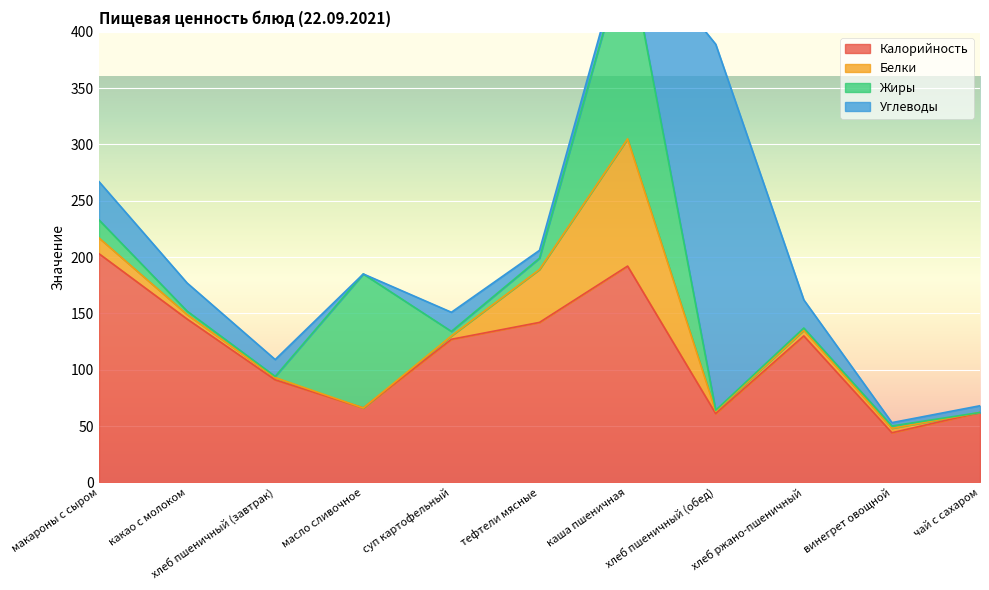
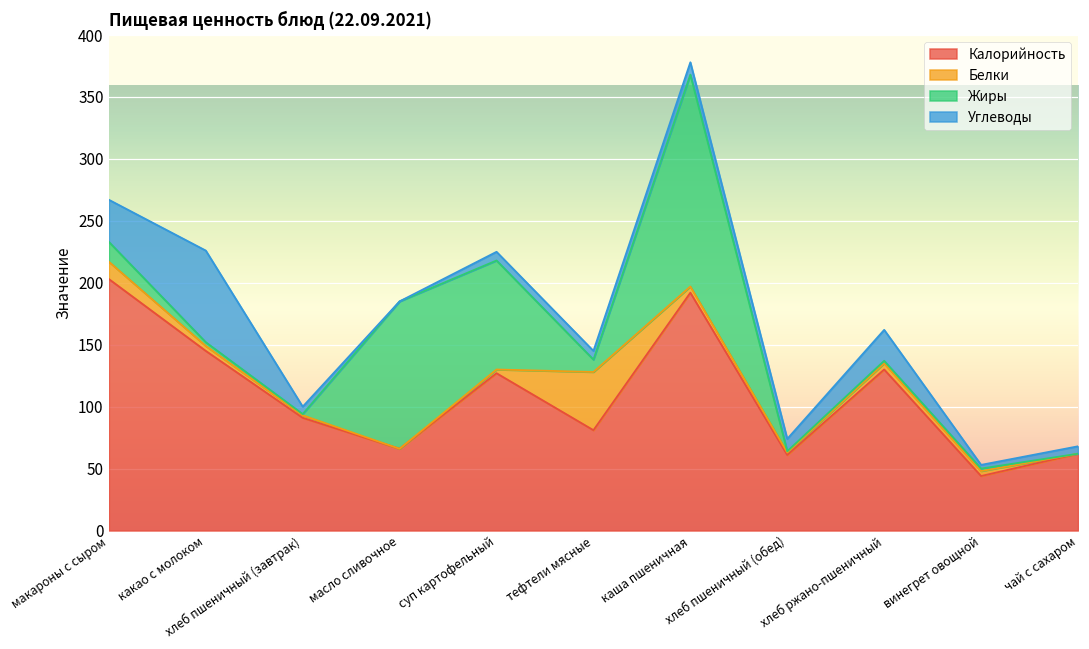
  {
    "Калорийность": {
      "макароны с сыром": 203,
      "какао с молоком": 145,
      "суп картофельный": 127,
-     "тефтели мясные": 142,
+     "тефтели мясные": 81,
      "каша пшеничная": 192,
      "хлеб ржано-пшеничный": 130,
      "винегрет овощной": 44
    },
    "Белки": {
      "макароны с сыром": 14,
      "какао с молоком": 4,
      "суп картофельный": 3,
      "тефтели мясные": 47,
-     "каша пшеничная": 113
+     "каша пшеничная": 5
    },
    "Жиры": {
      "макароны с сыром": 16,
      "какао с молоком": 3,
-     "суп картофельный": 4,
+     "суп картофельный": 88,
      "тефтели мясные": 10
    },
    "Углеводы": {
      "макароны с сыром": 34,
-     "какао с молоком": 25,
-     "хлеб пшеничный (завтрак)": 15,
-     "суп картофельный": 17,
+     "какао с молоком": 74,
+     "хлеб пшеничный (завтрак)": 6,
+     "суп картофельный": 7,
      "тефтели мясные": 7,
-     "хлеб пшеничный (обед)": 325,
+     "хлеб пшеничный (обед)": 10,
      "хлеб ржано-пшеничный": 25,
      "винегрет овощной": 3,
      "чай с сахаром": 6
    }
  }
